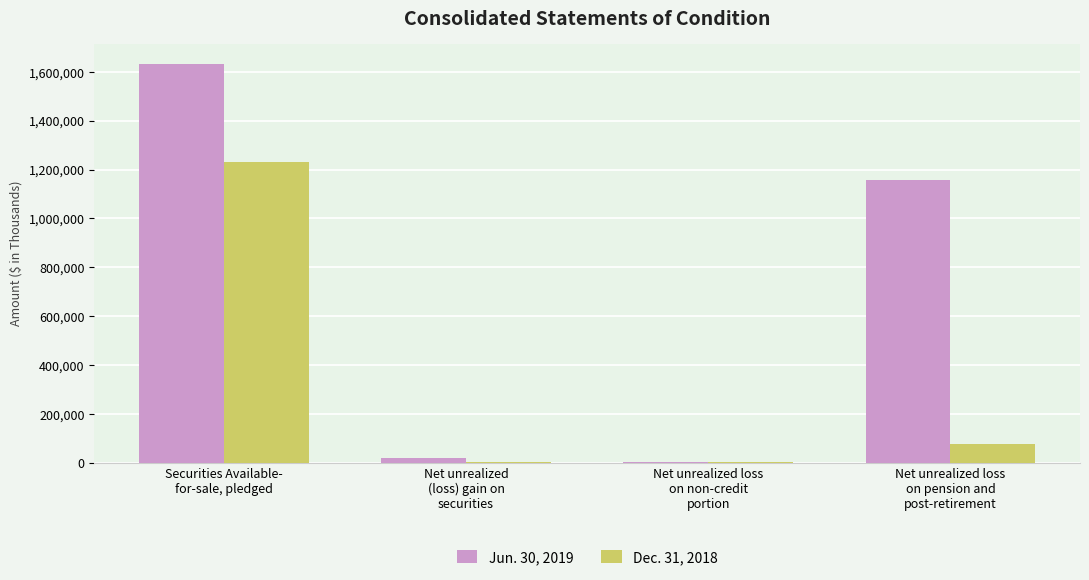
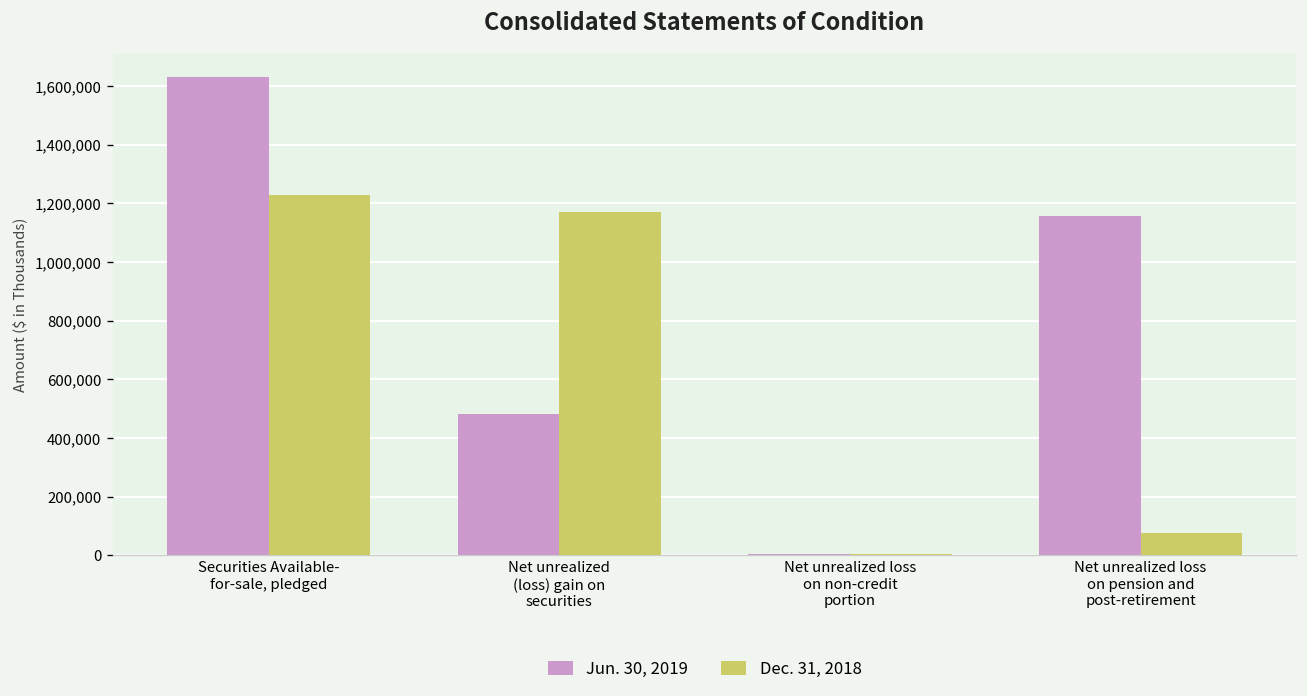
  {
    "Jun. 30, 2019": {
      "Securities Available- for-sale, pledged": "1,630,000",
-     "Net unrealized (loss) gain on securities": "20,000",
+     "Net unrealized (loss) gain on securities": "480,000",
      "Net unrealized loss on pension and post-retirement": "1,160,000"
    },
    "Dec. 31, 2018": {
      "Securities Available- for-sale, pledged": "1,230,000",
-     "Net unrealized (loss) gain on securities": "0",
+     "Net unrealized (loss) gain on securities": "1,170,000",
      "Net unrealized loss on pension and post-retirement": "70,000"
    }
  }
